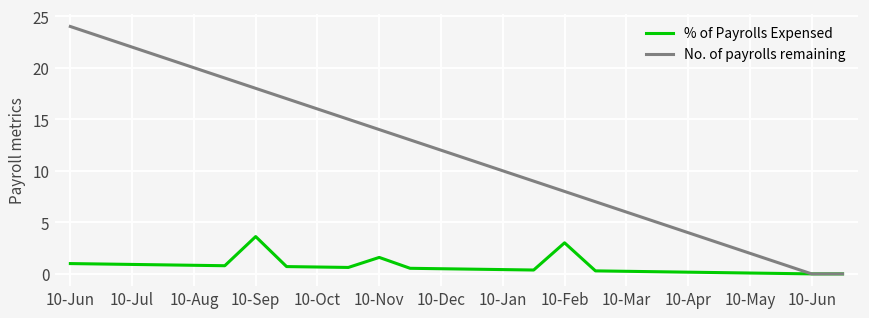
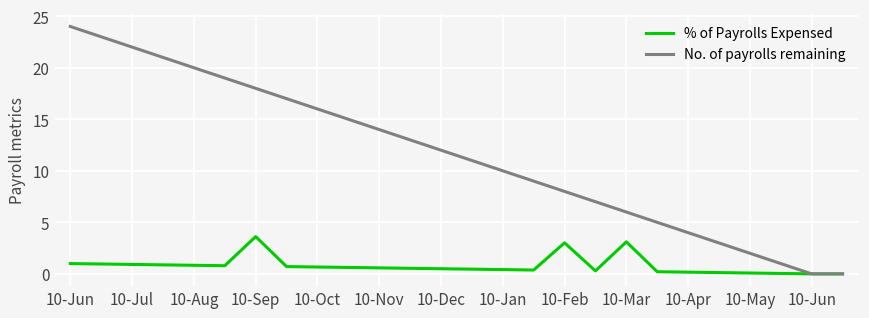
  {
    "% of Payrolls Expensed": {
      "10-Jul": 1,
      "10-Aug": 1,
      "10-Sep": 4,
      "10-Oct": 1,
-     "10-Nov": 2,
+     "10-Nov": 1,
      "10-Dec": 1,
      "10-Jan": 0,
      "10-Feb": 3,
-     "10-Mar": 0,
+     "10-Mar": 3,
      "10-Apr": 0,
      "10-May": 0
    },
    "No. of payrolls remaining": {
      "10-Jul": 22,
      "10-Aug": 20,
      "10-Sep": 18,
      "10-Oct": 16,
      "10-Nov": 14,
      "10-Dec": 12,
      "10-Jan": 10,
      "10-Feb": 8,
      "10-Mar": 6,
      "10-Apr": 4,
      "10-May": 2
    }
  }
